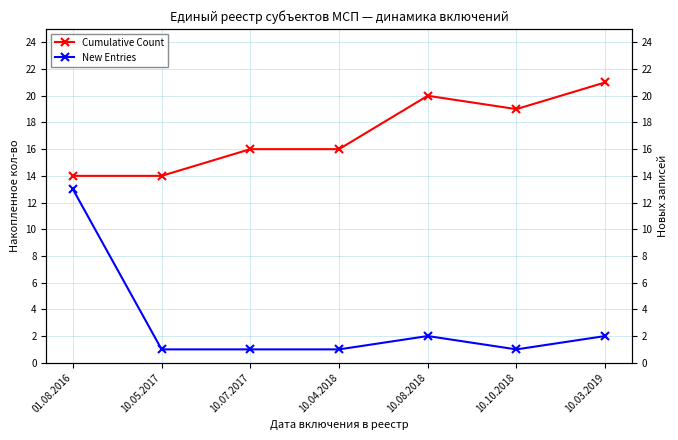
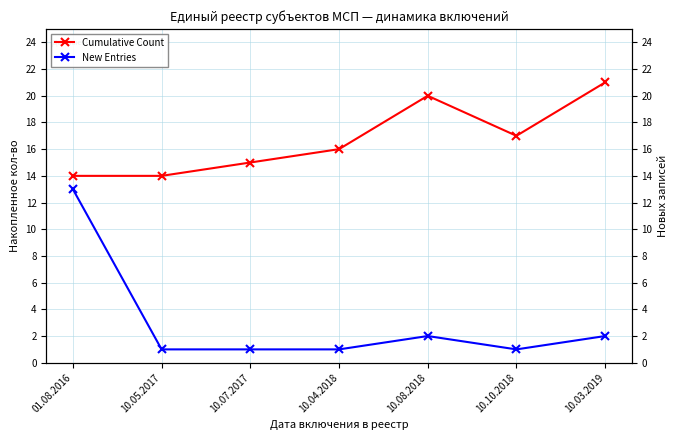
  {
    "Cumulative Count": {
      "01.08.2016": 14,
      "10.05.2017": 14,
-     "10.07.2017": 16,
+     "10.07.2017": 15,
      "10.04.2018": 16,
      "10.08.2018": 20,
-     "10.10.2018": 19,
+     "10.10.2018": 17,
      "10.03.2019": 21
    },
    "New Entries": {
      "01.08.2016": 13,
      "10.05.2017": 1,
      "10.07.2017": 1,
      "10.04.2018": 1,
      "10.08.2018": 2,
      "10.10.2018": 1,
      "10.03.2019": 2
    }
  }
